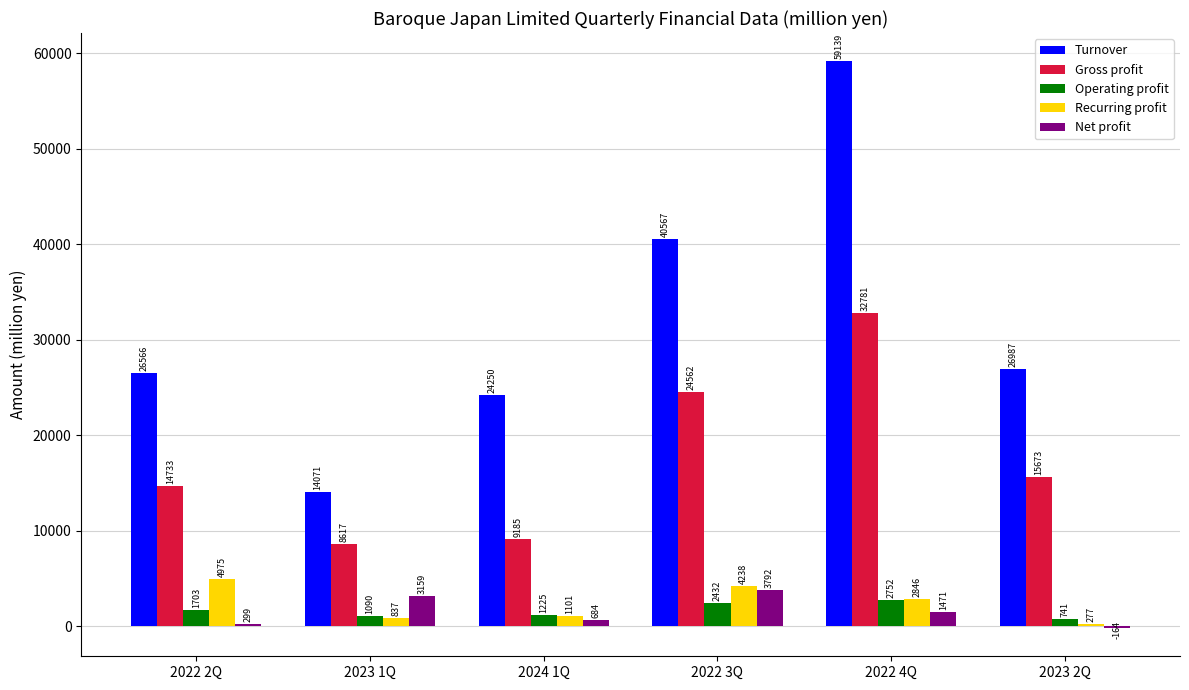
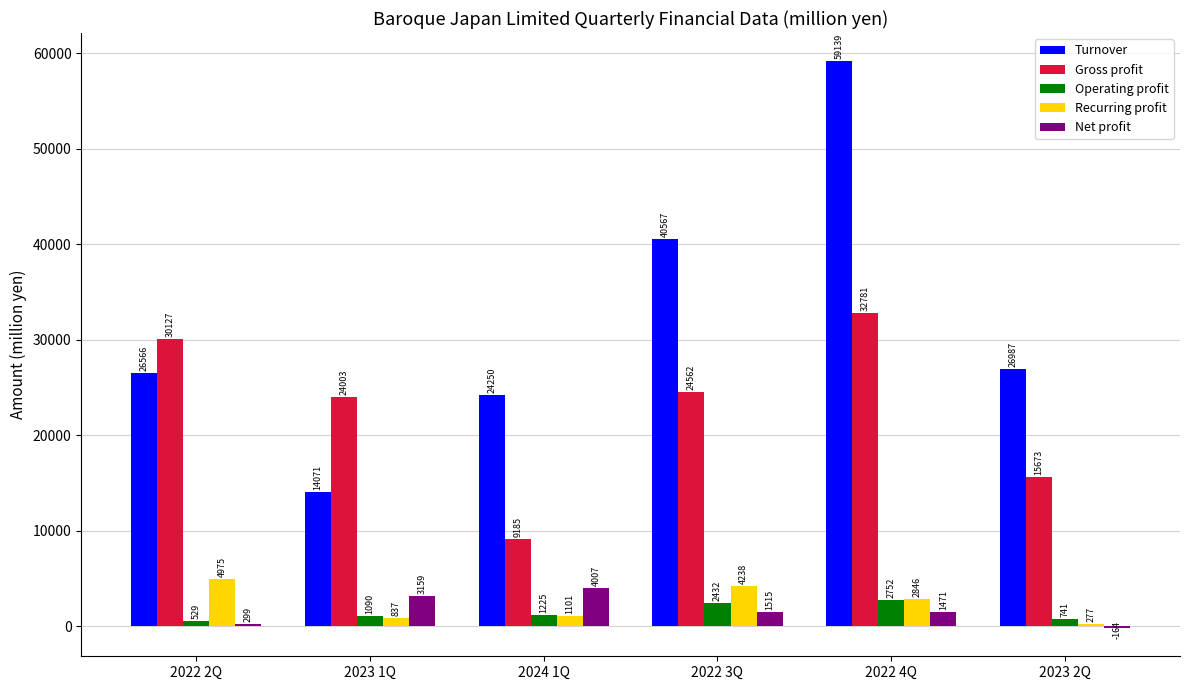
  {
    "Turnover": {
      "2022 2Q": 26566,
      "2023 1Q": 14071,
      "2024 1Q": 24250,
      "2022 3Q": 40567,
      "2022 4Q": 59139,
      "2023 2Q": 26987
    },
    "Gross profit": {
-     "2022 2Q": 14733,
-     "2023 1Q": 8617,
+     "2022 2Q": 30127,
+     "2023 1Q": 24003,
      "2024 1Q": 9185,
      "2022 3Q": 24562,
      "2022 4Q": 32781,
      "2023 2Q": 15673
    },
    "Operating profit": {
-     "2022 2Q": 1703,
+     "2022 2Q": 529,
      "2023 1Q": 1090,
      "2024 1Q": 1225,
      "2022 3Q": 2432,
      "2022 4Q": 2752,
      "2023 2Q": 741
    },
    "Recurring profit": {
      "2022 2Q": 4975,
      "2023 1Q": 837,
      "2024 1Q": 1101,
      "2022 3Q": 4238,
      "2022 4Q": 2846,
      "2023 2Q": 277
    },
    "Net profit": {
      "2022 2Q": 299,
      "2023 1Q": 3159,
-     "2024 1Q": 684,
-     "2022 3Q": 3792,
+     "2024 1Q": 4007,
+     "2022 3Q": 1515,
      "2022 4Q": 1471,
      "2023 2Q": -164
    }
  }
